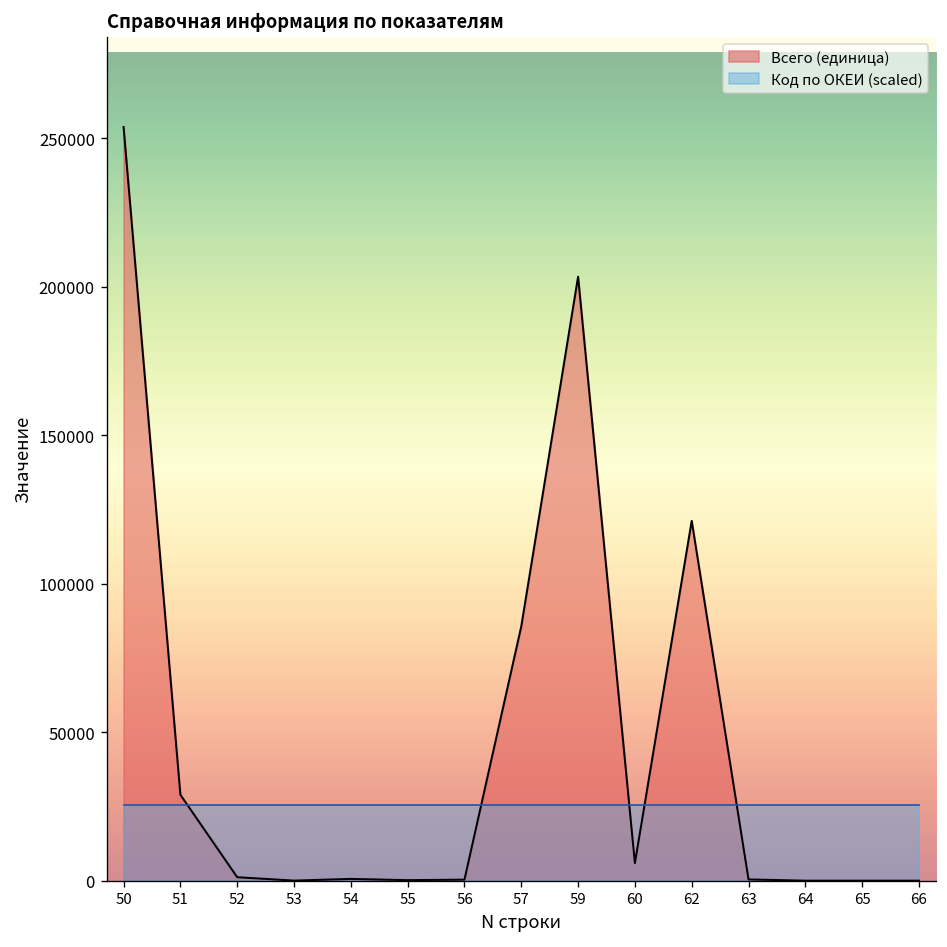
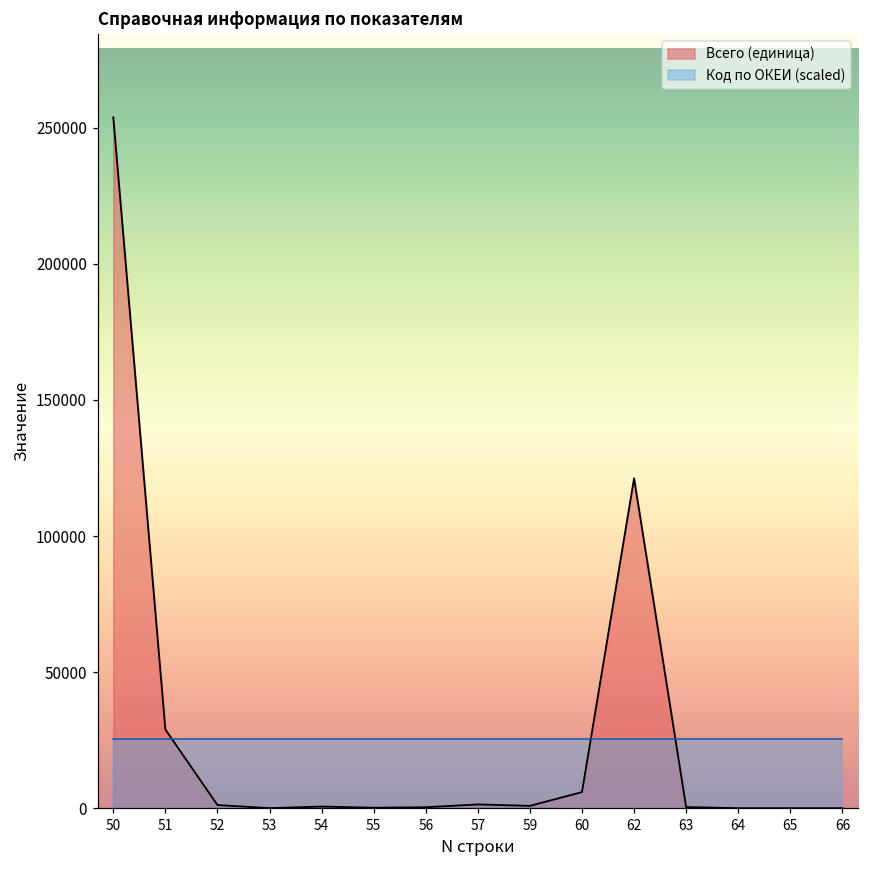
  {
    "Всего (единица)": {
      "50": 254000,
      "51": 29000,
      "52": 1000,
      "53": 0,
      "54": 1000,
      "55": 0,
      "56": 0,
-     "57": 86000,
-     "59": 203000,
+     "57": 1000,
+     "59": 1000,
      "60": 6000,
      "62": 121000,
      "63": 0,
      "64": 0,
      "65": 0,
      "66": 0
    },
    "Код по ОКЕИ (scaled)": {
      "50": 25000,
      "51": 25000,
      "52": 25000,
      "53": 25000,
      "54": 25000,
      "55": 25000,
      "56": 25000,
      "57": 25000,
      "59": 25000,
      "60": 25000,
      "62": 25000,
      "63": 25000,
      "64": 25000,
      "65": 25000,
      "66": 25000
    }
  }
